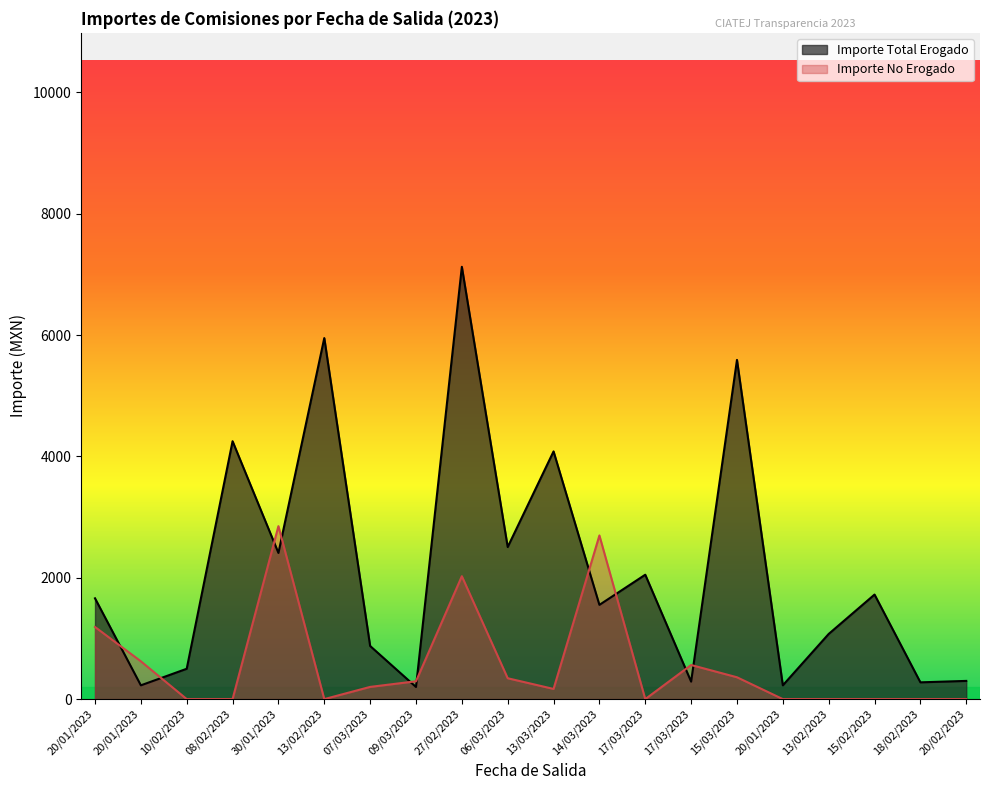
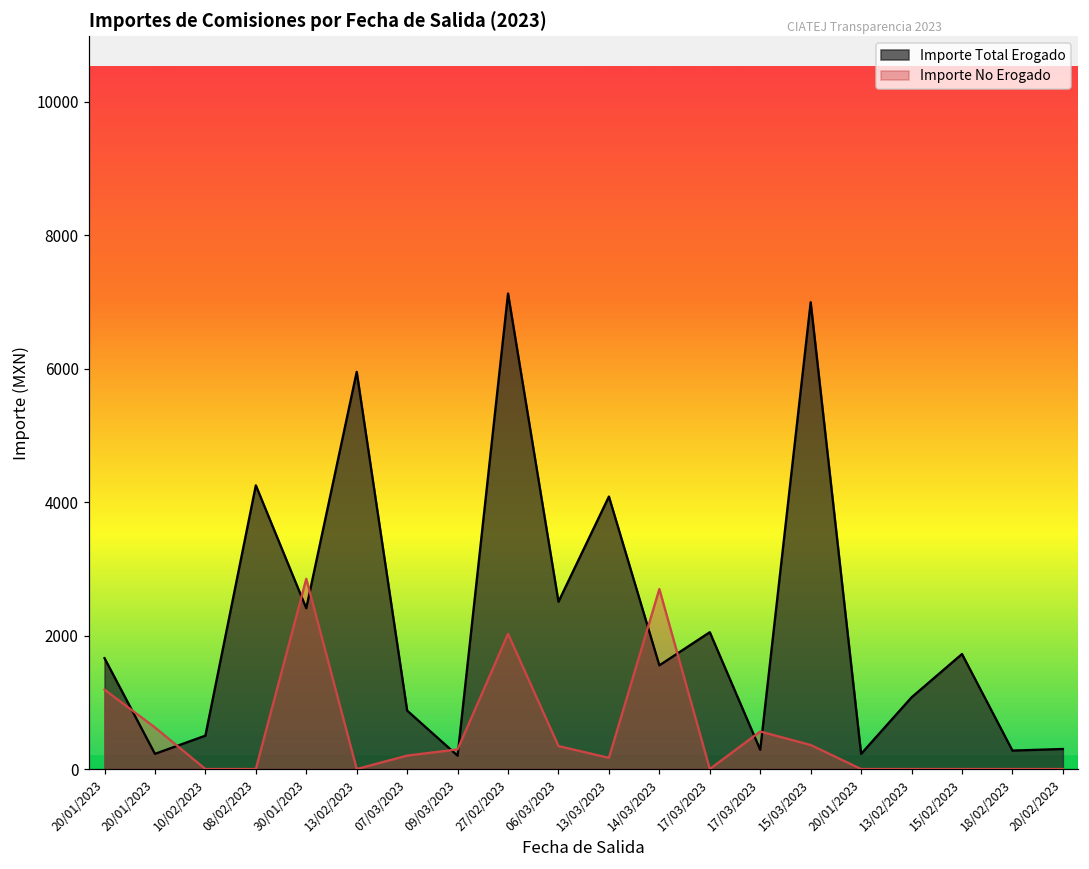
  {
    "Importe Total Erogado": {
      "10/02/2023": 500,
      "08/02/2023": 4300,
      "30/01/2023": 2400,
      "07/03/2023": 900,
      "27/02/2023": 7100,
      "06/03/2023": 2500,
      "13/03/2023": 4100,
      "14/03/2023": 1600,
-     "15/03/2023": 5600,
+     "15/03/2023": 7000,
      "15/02/2023": 1700,
      "18/02/2023": 300,
      "20/02/2023": 300
    },
    "Importe No Erogado": {
      "30/01/2023": 2900,
      "07/03/2023": 200,
      "09/03/2023": 300,
      "27/02/2023": 2000,
      "06/03/2023": 300,
      "14/03/2023": 2700,
      "15/03/2023": 400
    }
  }
